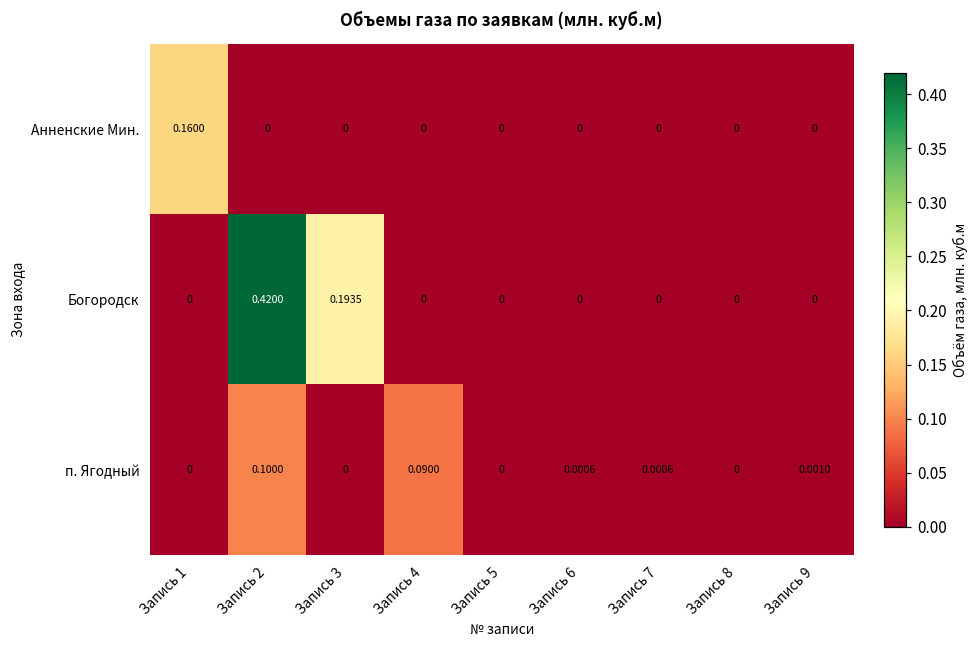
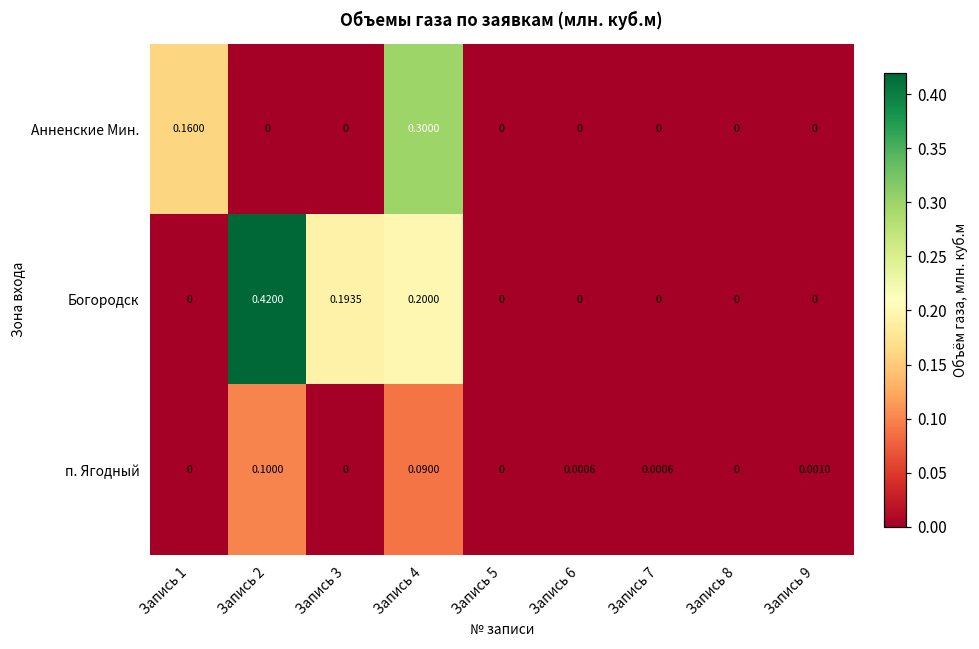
  {
    "Анненские Мин.": {
      "Запись 1": 0.1600,
      "Запись 2": 0,
      "Запись 3": 0,
-     "Запись 4": 0,
+     "Запись 4": 0.3000,
      "Запись 5": 0,
      "Запись 6": 0,
      "Запись 7": 0,
      "Запись 8": 0,
      "Запись 9": 0
    },
    "Богородск": {
      "Запись 1": 0,
      "Запись 2": 0.4200,
      "Запись 3": 0.1935,
-     "Запись 4": 0,
+     "Запись 4": 0.2000,
      "Запись 5": 0,
      "Запись 6": 0,
      "Запись 7": 0,
      "Запись 8": 0,
      "Запись 9": 0
    },
    "п. Ягодный": {
      "Запись 1": 0,
      "Запись 2": 0.1000,
      "Запись 3": 0,
      "Запись 4": 0.0900,
      "Запись 5": 0,
      "Запись 6": 0.0006,
      "Запись 7": 0.0006,
      "Запись 8": 0,
      "Запись 9": 0.0010
    }
  }
